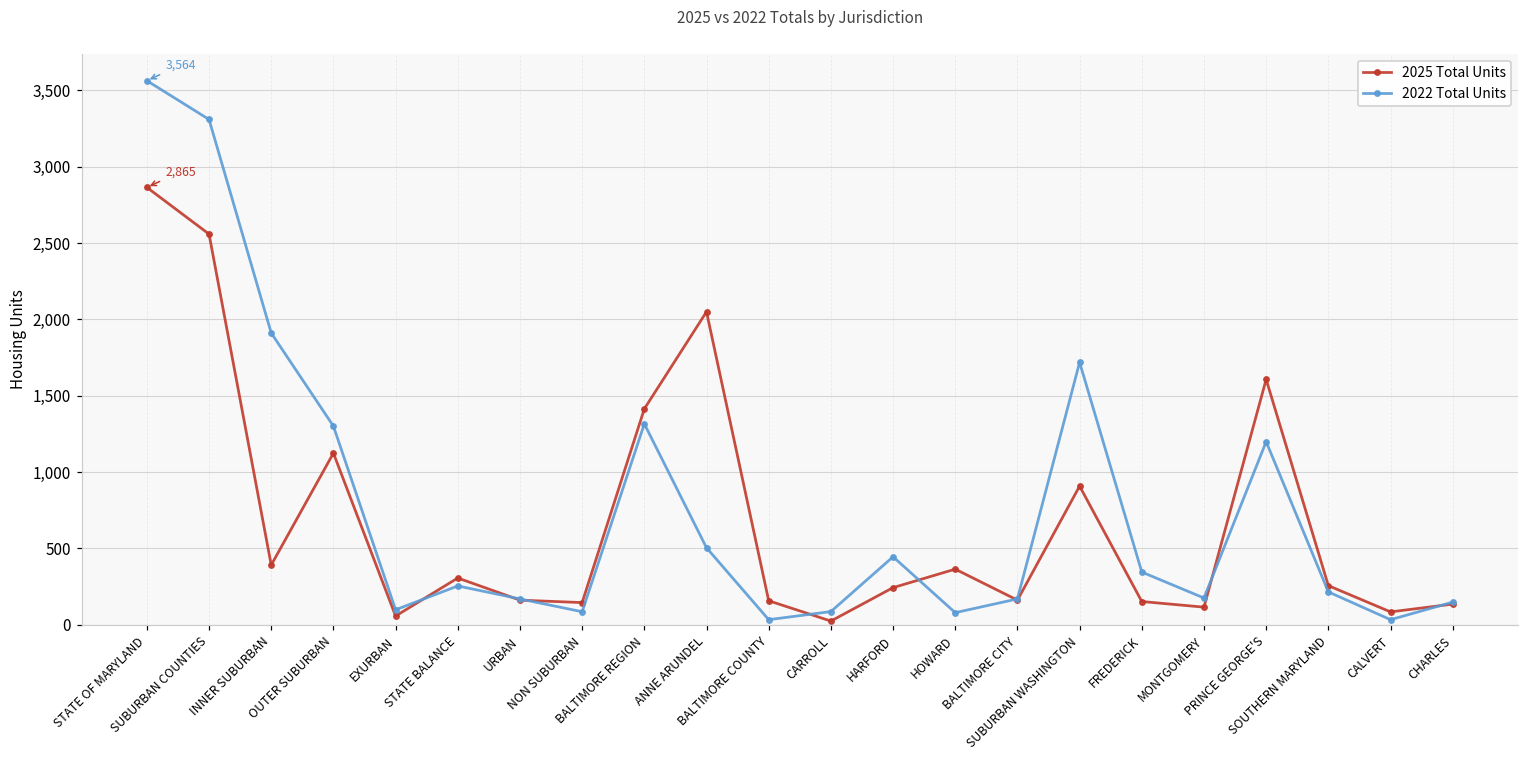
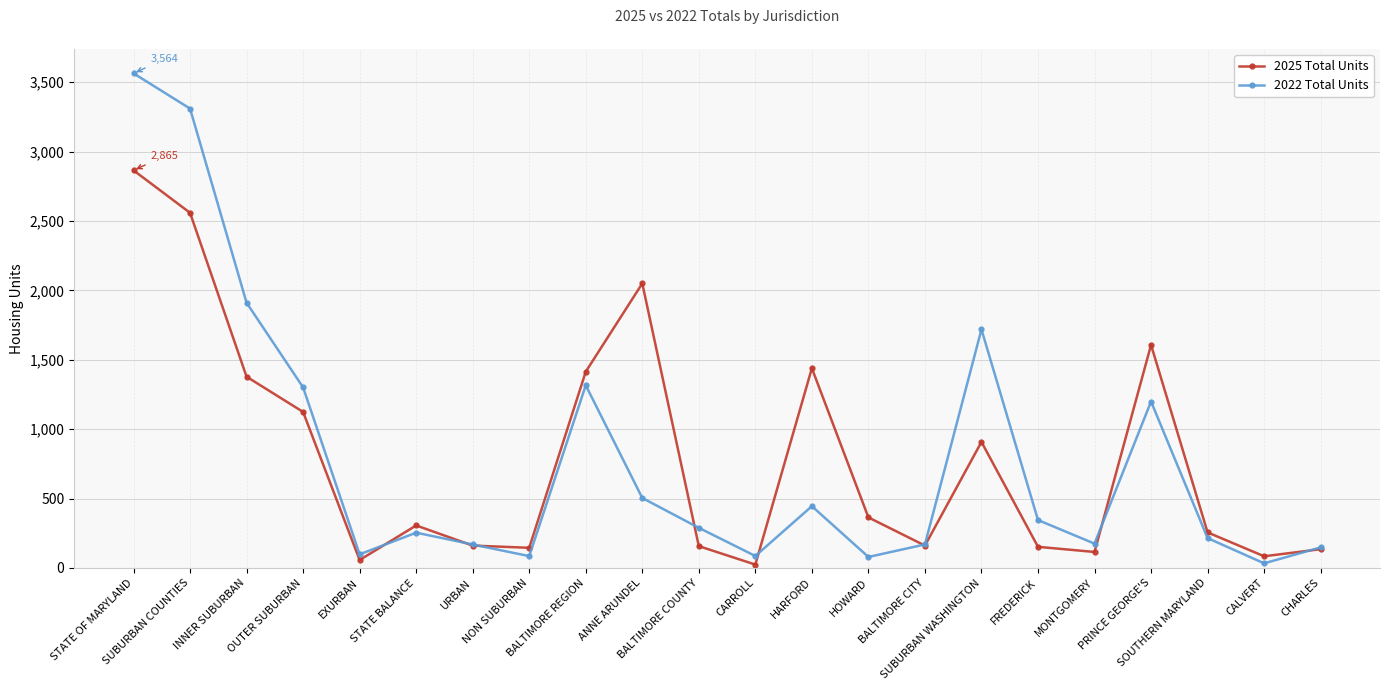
  {
    "2025 Total Units": {
      "SUBURBAN COUNTIES": "2,560",
-     "INNER SUBURBAN": "390",
+     "INNER SUBURBAN": "1,380",
      "OUTER SUBURBAN": "1,120",
      "EXURBAN": "60",
      "STATE BALANCE": "310",
      "NON SUBURBAN": "150",
      "BALTIMORE REGION": "1,410",
      "ANNE ARUNDEL": "2,050",
      "BALTIMORE COUNTY": "160",
      "CARROLL": "20",
-     "HARFORD": "240",
+     "HARFORD": "1,440",
      "HOWARD": "360",
      "SUBURBAN WASHINGTON": "910",
      "FREDERICK": "150",
      "MONTGOMERY": "120",
      "PRINCE GEORGE'S": "1,610",
      "SOUTHERN MARYLAND": "260",
      "CALVERT": "80"
    },
    "2022 Total Units": {
      "SUBURBAN COUNTIES": "3,310",
      "INNER SUBURBAN": "1,910",
      "OUTER SUBURBAN": "1,300",
      "EXURBAN": "100",
      "STATE BALANCE": "250",
      "NON SUBURBAN": "90",
      "BALTIMORE REGION": "1,320",
      "ANNE ARUNDEL": "500",
-     "BALTIMORE COUNTY": "30",
+     "BALTIMORE COUNTY": "290",
      "CARROLL": "90",
      "HARFORD": "450",
      "HOWARD": "80",
      "SUBURBAN WASHINGTON": "1,720",
      "FREDERICK": "350",
      "MONTGOMERY": "180",
      "PRINCE GEORGE'S": "1,200",
      "SOUTHERN MARYLAND": "220",
      "CALVERT": "30"
    }
  }
